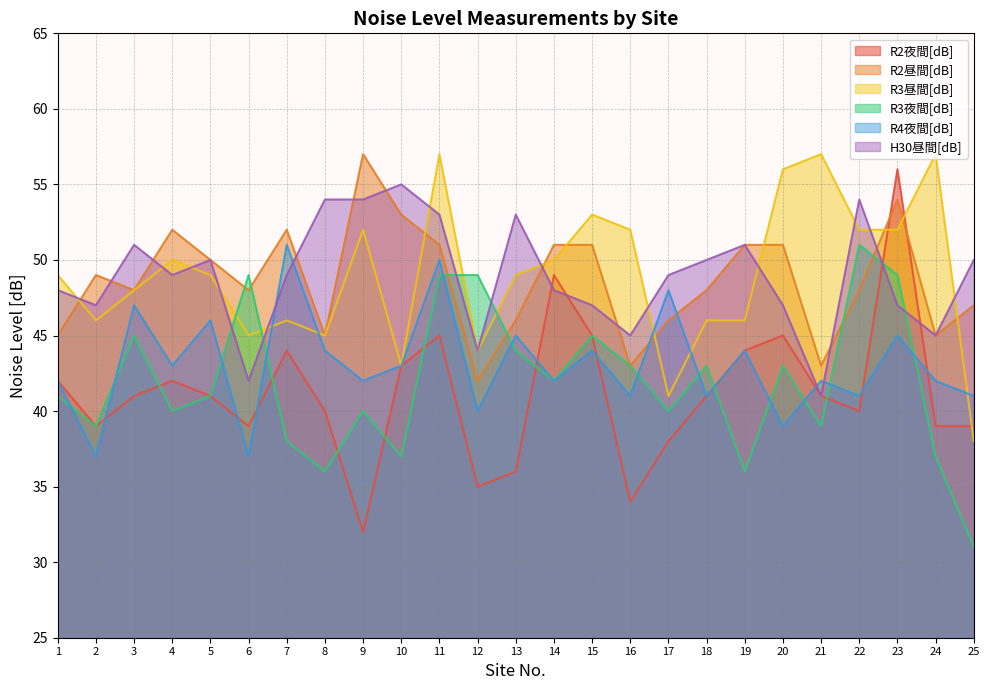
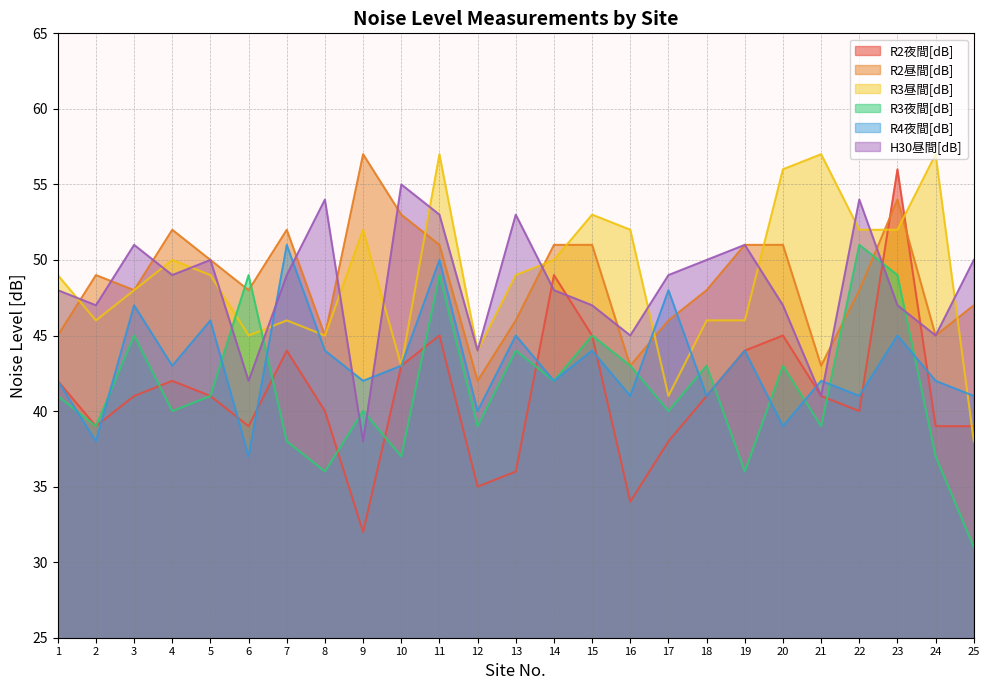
  {
    "R3夜間[dB]": {
      "1": 41,
      "3": 45,
      "4": 40,
      "6": 49,
      "7": 38,
      "8": 36,
      "9": 40,
      "10": 37,
      "11": 49,
-     "12": 49,
+     "12": 39,
      "13": 44,
      "17": 40,
      "18": 43,
      "19": 36,
      "20": 43,
      "21": 39,
      "22": 51,
      "23": 49,
      "24": 37,
      "25": 31
    },
    "R4夜間[dB]": {
-     "2": 37,
+     "2": 38,
      "3": 47,
      "4": 43,
      "5": 46,
      "6": 37,
      "7": 51,
      "8": 44,
      "9": 42,
      "11": 50,
      "12": 40,
      "13": 45,
      "15": 44,
      "16": 41,
      "17": 48,
      "20": 39,
      "21": 42,
      "22": 41,
      "23": 45,
      "24": 42,
      "25": 41
    },
    "H30昼間[dB]": {
      "1": 48,
      "2": 47,
      "3": 51,
      "4": 49,
      "6": 42,
      "7": 49,
      "8": 54,
-     "9": 54,
+     "9": 38,
      "10": 55,
      "11": 53,
      "13": 53,
      "14": 48,
      "15": 47,
      "16": 45,
      "17": 49,
      "18": 50,
      "20": 47,
      "22": 54,
      "23": 47,
      "25": 50
    }
  }
